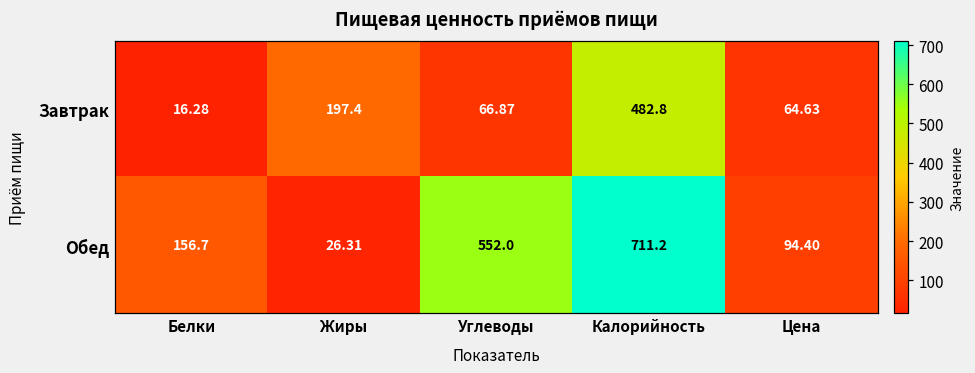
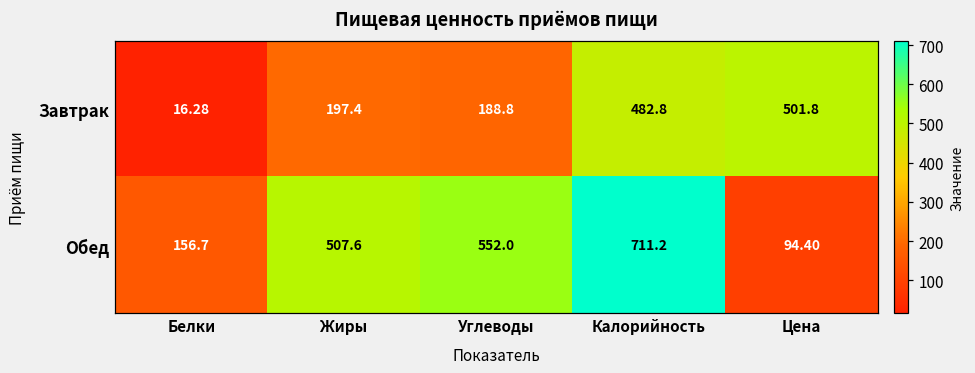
  {
    "Завтрак": {
      "Белки": 16.28,
      "Жиры": 197.4,
-     "Углеводы": 66.87,
+     "Углеводы": 188.8,
      "Калорийность": 482.8,
-     "Цена": 64.63
+     "Цена": 501.8
    },
    "Обед": {
      "Белки": 156.7,
-     "Жиры": 26.31,
+     "Жиры": 507.6,
      "Углеводы": 552.0,
      "Калорийность": 711.2,
      "Цена": 94.40
    }
  }
